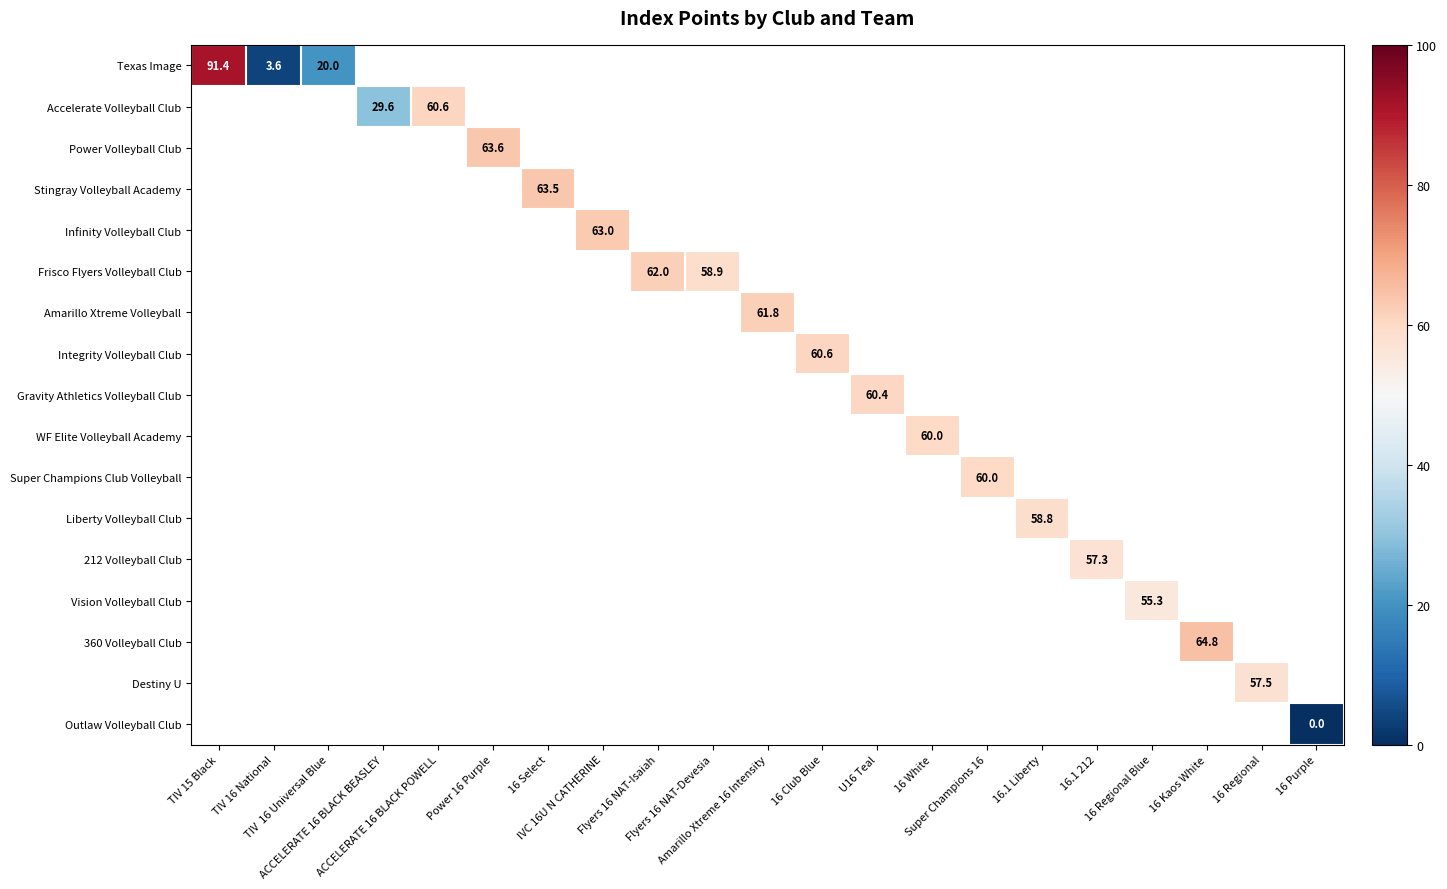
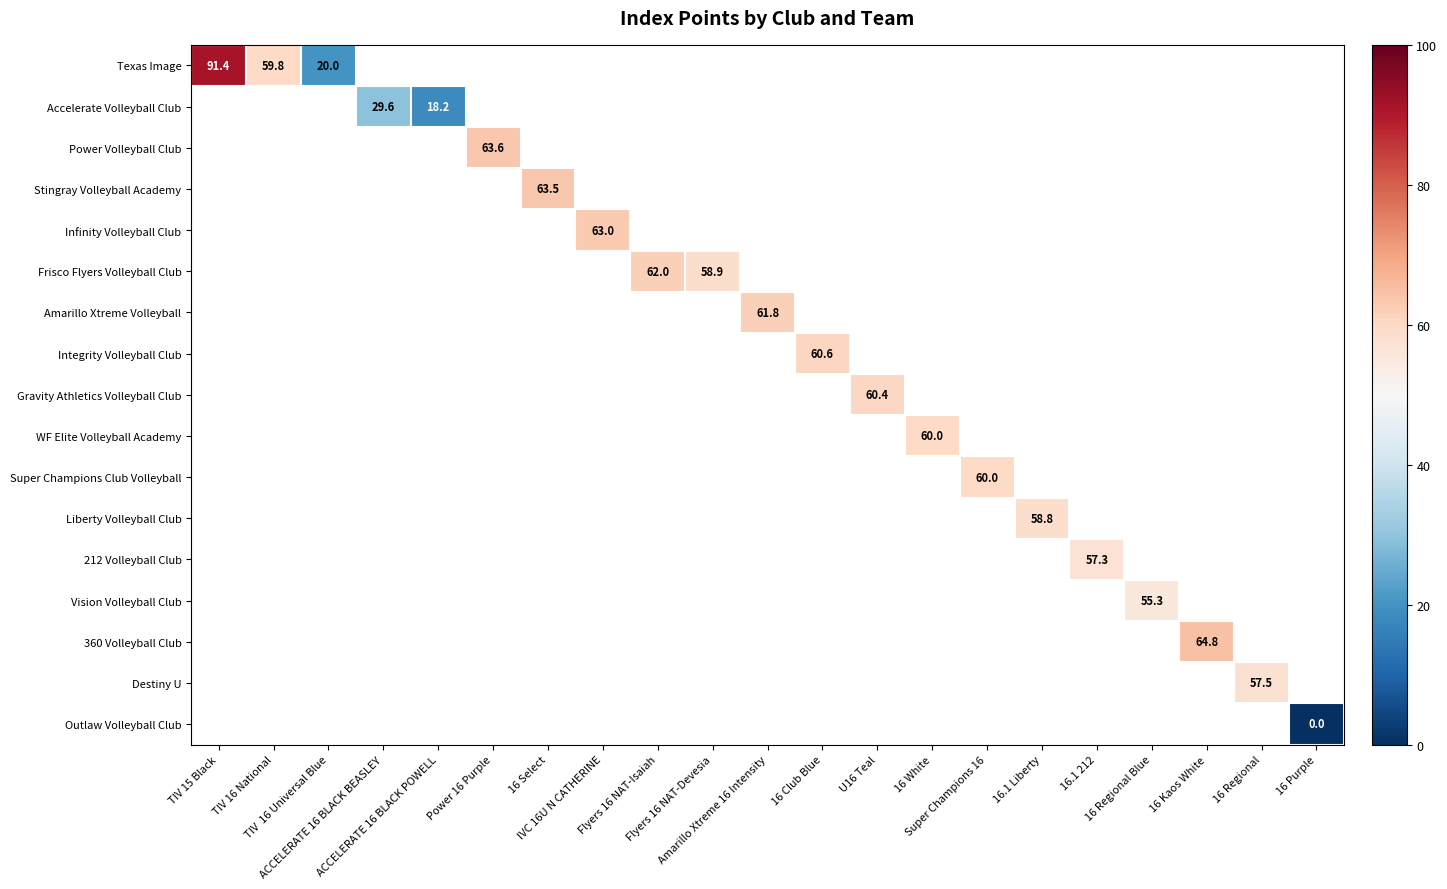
  {
    "Texas Image": {
      "TIV 15 Black": 91.4,
-     "TIV 16 National": 3.6,
+     "TIV 16 National": 59.8,
      "TIV 16 Universal Blue": 20.0
    },
    "Accelerate Volleyball Club": {
      "ACCELERATE 16 BLACK BEASLEY": 29.6,
-     "ACCELERATE 16 BLACK POWELL": 60.6
+     "ACCELERATE 16 BLACK POWELL": 18.2
    },
    "Power Volleyball Club": {
      "Power 16 Purple": 63.6
    },
    "Stingray Volleyball Academy": {
      "16 Select": 63.5
    },
    "Infinity Volleyball Club": {
      "IVC 16U N CATHERINE": 63.0
    },
    "Frisco Flyers Volleyball Club": {
      "Flyers 16 NAT-Isaiah": 62.0,
      "Flyers 16 NAT-Devesia": 58.9
    },
    "Amarillo Xtreme Volleyball": {
      "Amarillo Xtreme 16 Intensity": 61.8
    },
    "Integrity Volleyball Club": {
      "16 Club Blue": 60.6
    },
    "Gravity Athletics Volleyball Club": {
      "U16 Teal": 60.4
    },
    "WF Elite Volleyball Academy": {
      "16 White": 60.0
    },
    "Super Champions Club Volleyball": {
      "Super Champions 16": 60.0
    },
    "Liberty Volleyball Club": {
      "16.1 Liberty": 58.8
    },
    "212 Volleyball Club": {
      "16.1 212": 57.3
    },
    "Vision Volleyball Club": {
      "16 Regional Blue": 55.3
    },
    "360 Volleyball Club": {
      "16 Kaos White": 64.8
    },
    "Destiny U": {
      "16 Regional": 57.5
    },
    "Outlaw Volleyball Club": {
      "16 Purple": 0.0
    }
  }
